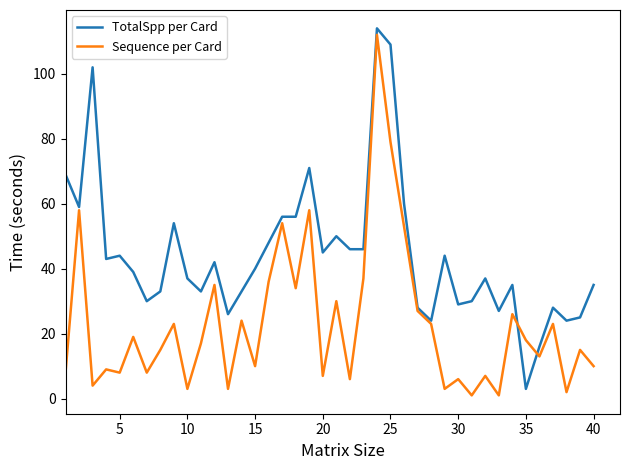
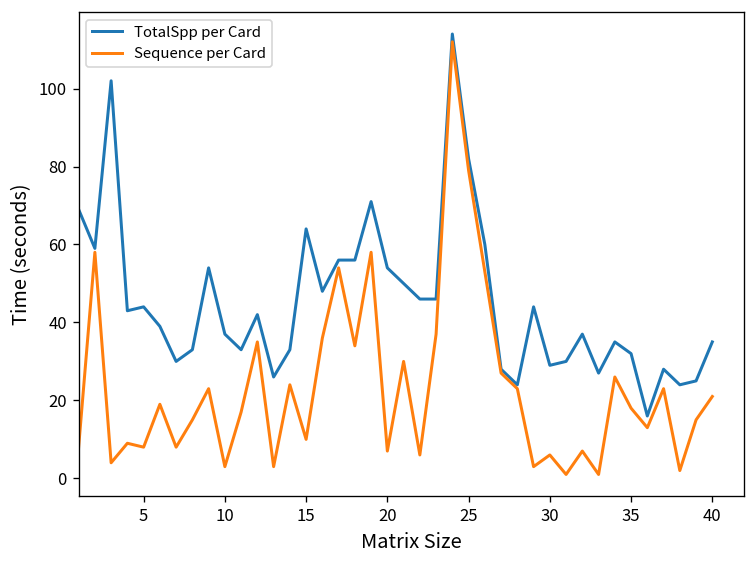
  {
    "TotalSpp per Card": {
      "5": 44,
      "10": 37,
-     "15": 40,
-     "20": 45,
-     "25": 109,
+     "15": 64,
+     "20": 54,
+     "25": 82,
      "30": 29,
-     "35": 3,
+     "35": 32,
      "40": 35
    },
    "Sequence per Card": {
      "5": 8,
      "10": 3,
      "15": 10,
      "20": 7,
      "25": 79,
      "30": 6,
      "35": 18,
-     "40": 10
+     "40": 21
    }
  }
